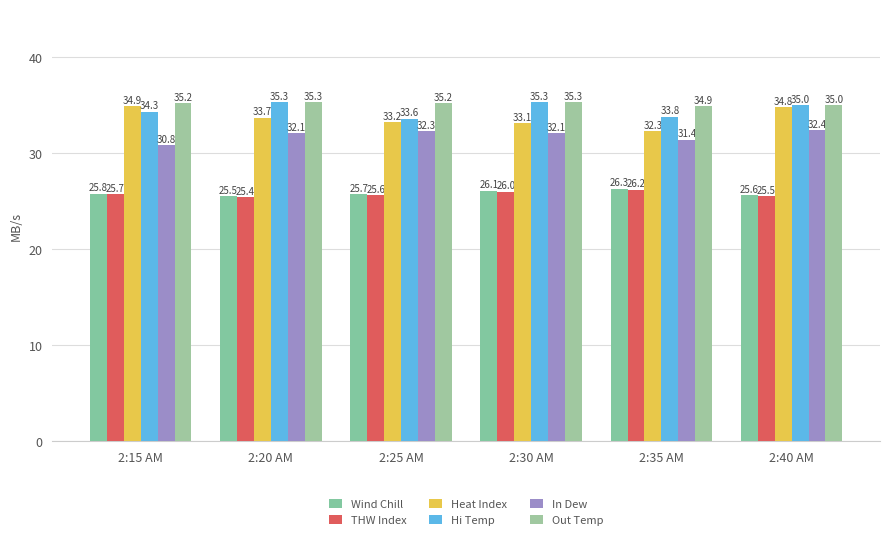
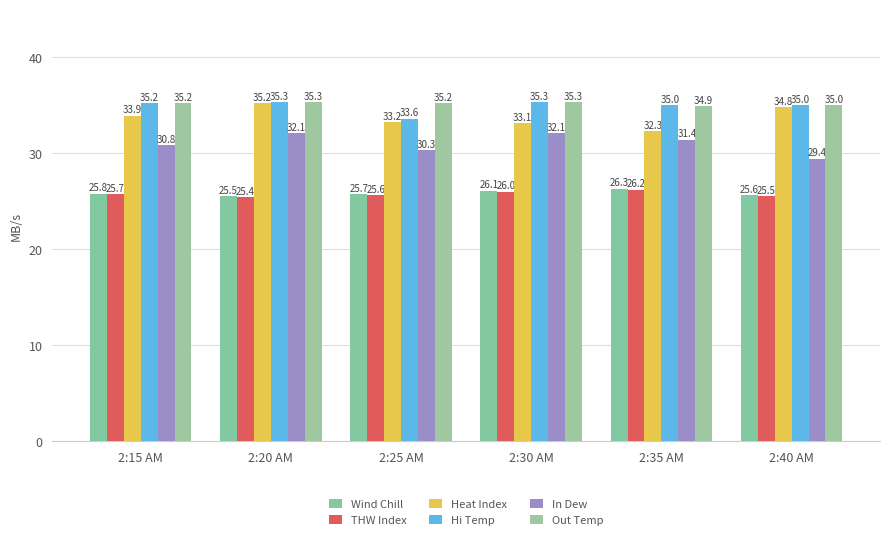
  {
    "THW Index": {
      "2:15 AM": 25.7,
      "2:20 AM": 25.4,
      "2:25 AM": 25.6,
      "2:30 AM": 26.0,
      "2:35 AM": 26.2,
      "2:40 AM": 25.5
    },
    "Heat Index": {
-     "2:15 AM": 34.9,
-     "2:20 AM": 33.7,
+     "2:15 AM": 33.9,
+     "2:20 AM": 35.2,
      "2:25 AM": 33.2,
      "2:30 AM": 33.1,
      "2:35 AM": 32.3,
      "2:40 AM": 34.8
    },
    "Hi Temp": {
-     "2:15 AM": 34.3,
+     "2:15 AM": 35.2,
      "2:20 AM": 35.3,
      "2:25 AM": 33.6,
      "2:30 AM": 35.3,
-     "2:35 AM": 33.8,
+     "2:35 AM": 35.0,
      "2:40 AM": 35.0
    },
    "In Dew": {
      "2:15 AM": 30.8,
      "2:20 AM": 32.1,
-     "2:25 AM": 32.3,
+     "2:25 AM": 30.3,
      "2:30 AM": 32.1,
      "2:35 AM": 31.4,
-     "2:40 AM": 32.4
+     "2:40 AM": 29.4
    }
  }
